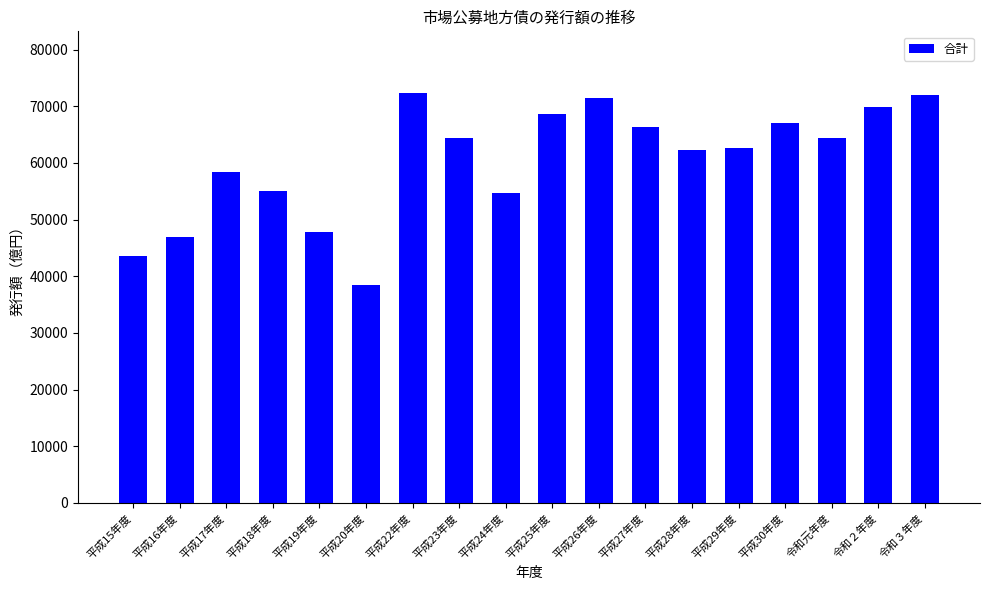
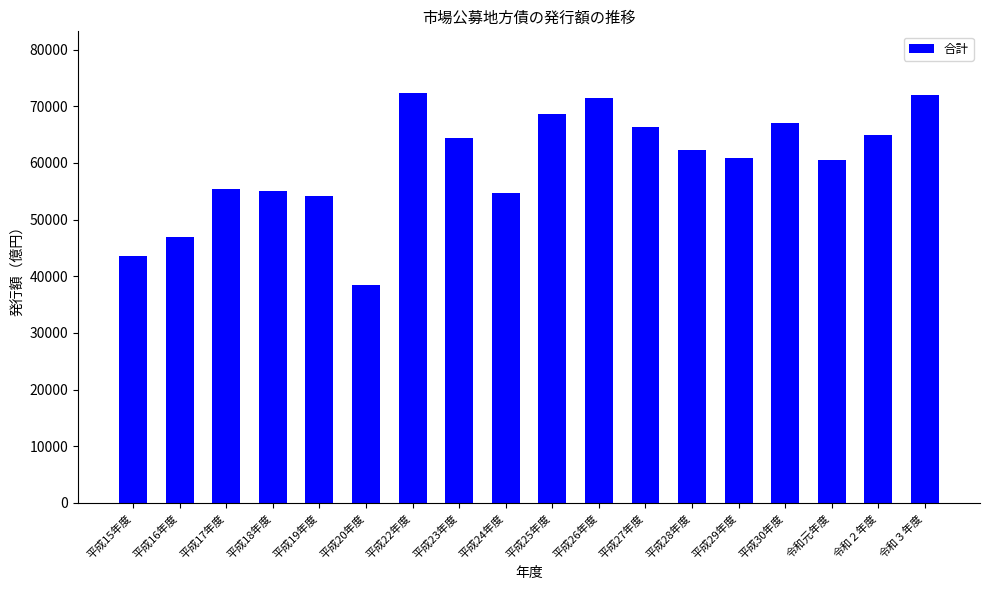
  {
    "平成15年度": 44000,
    "平成16年度": 47000,
-   "平成17年度": 58000,
+   "平成17年度": 55000,
    "平成18年度": 55000,
-   "平成19年度": 48000,
+   "平成19年度": 54000,
    "平成20年度": 38000,
    "平成22年度": 72000,
    "平成23年度": 64000,
    "平成24年度": 55000,
    "平成25年度": 69000,
    "平成26年度": 71000,
    "平成27年度": 66000,
    "平成28年度": 62000,
-   "平成29年度": 63000,
+   "平成29年度": 61000,
    "平成30年度": 67000,
-   "令和元年度": 64000,
-   "令和２年度": 70000,
+   "令和元年度": 61000,
+   "令和２年度": 65000,
    "令和３年度": 72000
  }
